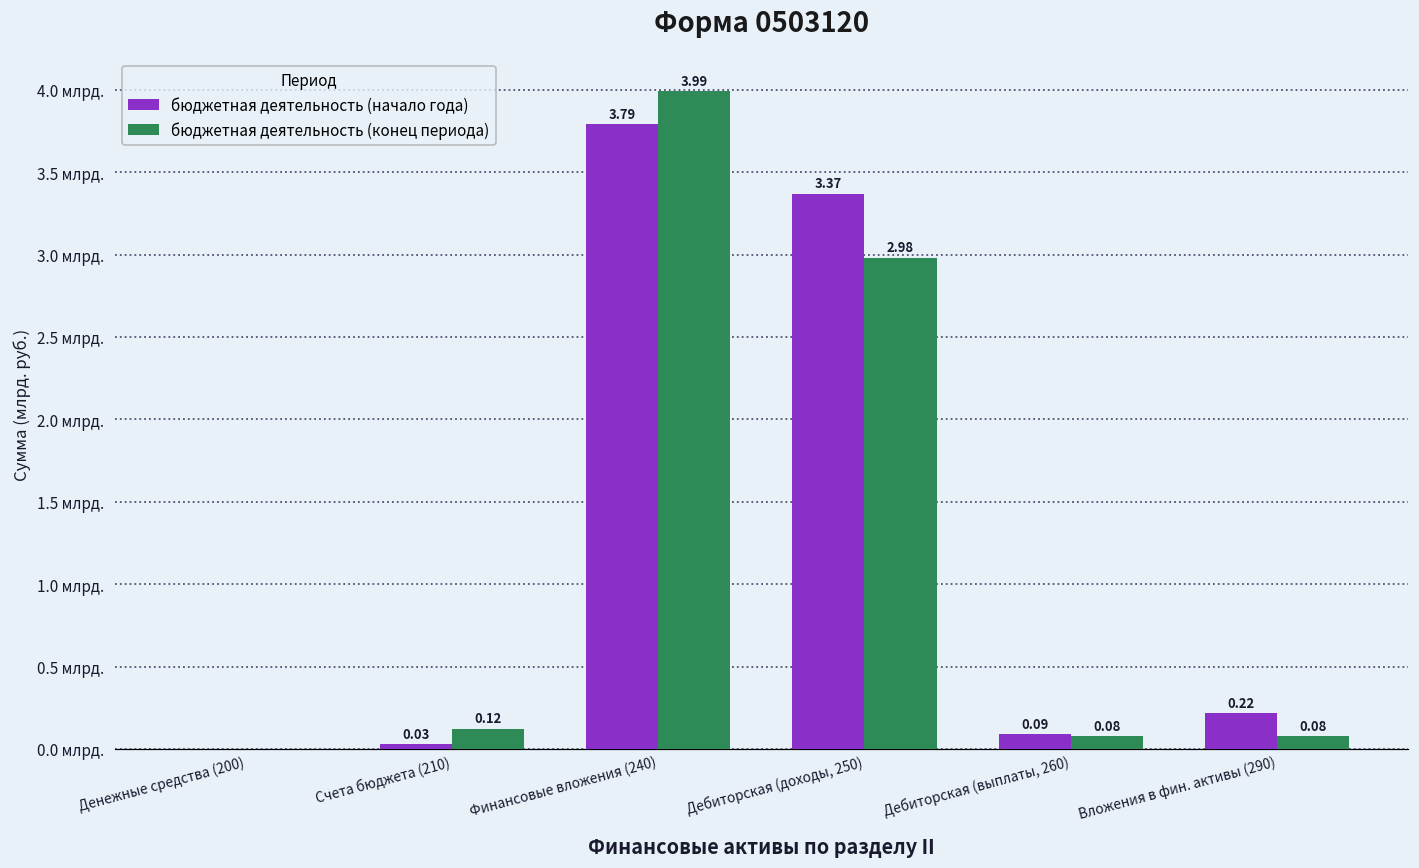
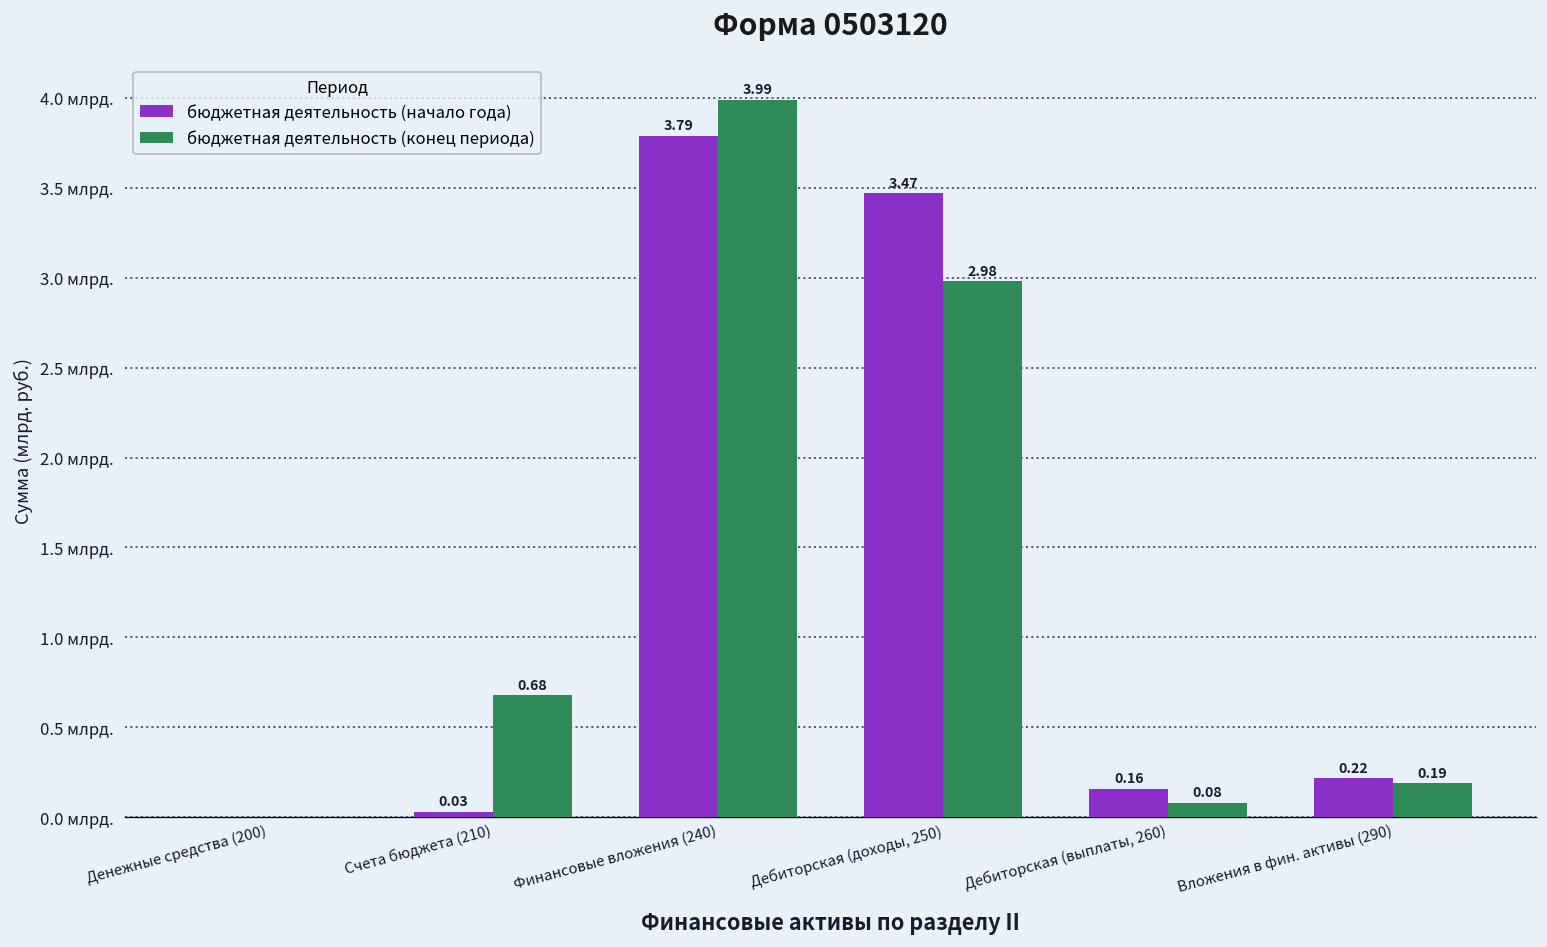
  {
    "бюджетная деятельность (начало года)": {
      "Счета бюджета (210)": 0.03,
      "Финансовые вложения (240)": 3.79,
-     "Дебиторская (доходы, 250)": 3.37,
-     "Дебиторская (выплаты, 260)": 0.09,
+     "Дебиторская (доходы, 250)": 3.47,
+     "Дебиторская (выплаты, 260)": 0.16,
      "Вложения в фин. активы (290)": 0.22
    },
    "бюджетная деятельность (конец периода)": {
-     "Счета бюджета (210)": 0.12,
+     "Счета бюджета (210)": 0.68,
      "Финансовые вложения (240)": 3.99,
      "Дебиторская (доходы, 250)": 2.98,
      "Дебиторская (выплаты, 260)": 0.08,
-     "Вложения в фин. активы (290)": 0.08
+     "Вложения в фин. активы (290)": 0.19
    }
  }
